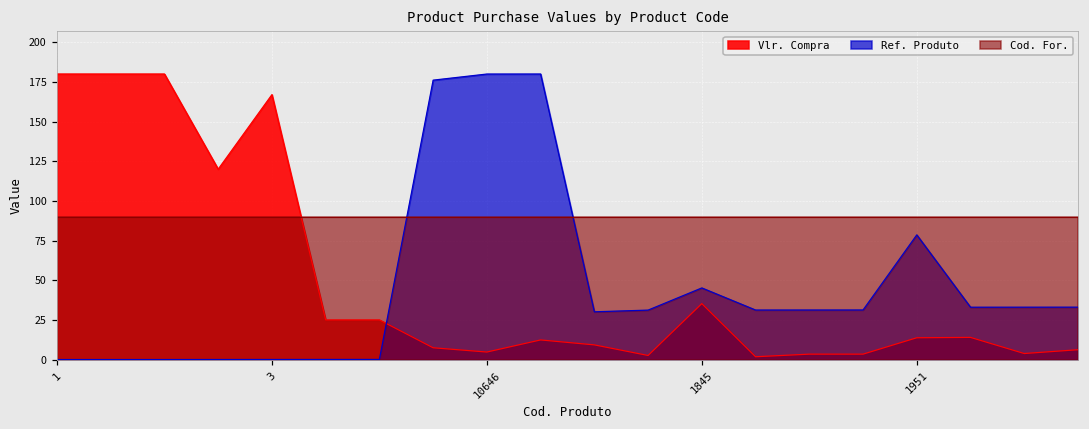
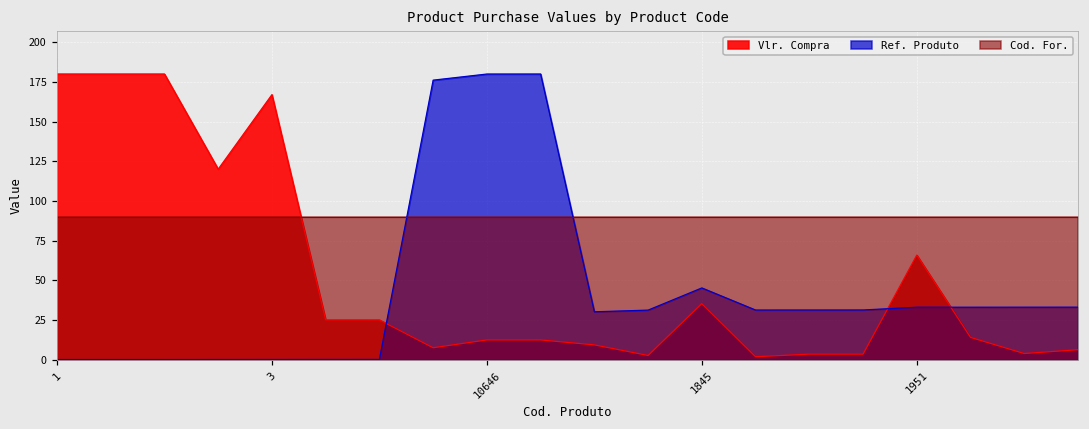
  {
    "Vlr. Compra": {
      "1": 180,
      "3": 167,
-     "10646": 5,
+     "10646": 12,
      "1845": 35,
-     "1951": 14
+     "1951": 66
    },
    "Ref. Produto": {
      "1": 0,
      "3": 0,
      "10646": 180,
      "1845": 45,
-     "1951": 79
+     "1951": 33
    },
    "Cod. For.": {
      "1": 90,
      "3": 90,
      "10646": 90,
      "1845": 90,
      "1951": 90
    }
  }
